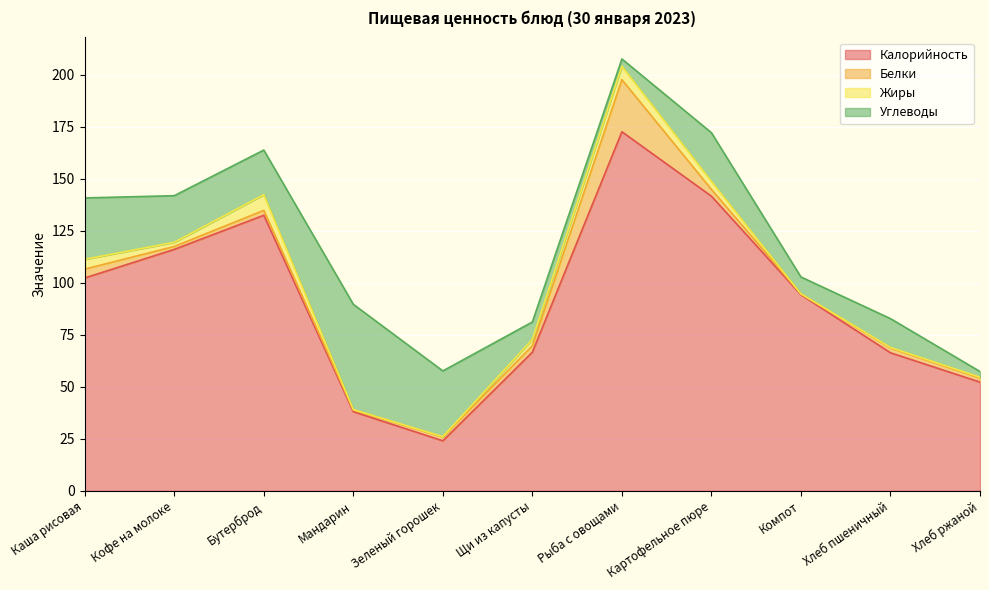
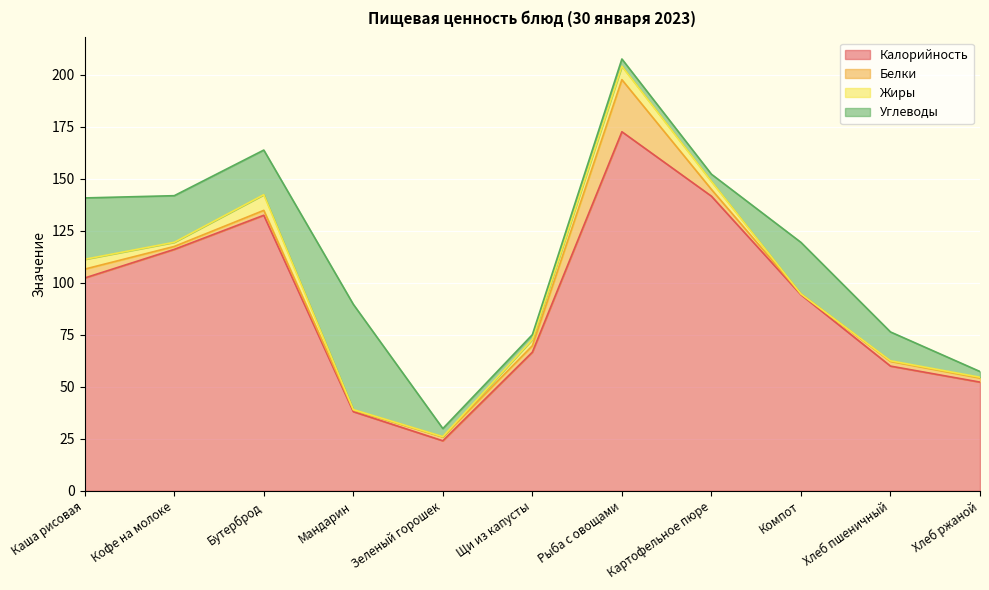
  {
    "Калорийность": {
      "Каша рисовая": 102,
      "Кофе на молоке": 116,
      "Бутерброд": 132,
      "Зеленый горошек": 24,
      "Щи из капусты": 67,
      "Рыба с овощами": 173,
      "Картофельное пюре": 142,
-     "Хлеб пшеничный": 66,
+     "Хлеб пшеничный": 60,
      "Хлеб ржаной": 52
    },
    "Углеводы": {
      "Каша рисовая": 30,
      "Кофе на молоке": 22,
      "Бутерброд": 21,
      "Мандарин": 51,
-     "Зеленый горошек": 32,
-     "Щи из капусты": 8,
+     "Зеленый горошек": 4,
+     "Щи из капусты": 2,
      "Рыба с овощами": 3,
-     "Картофельное пюре": 23,
-     "Компот": 8,
+     "Картофельное пюре": 3,
+     "Компот": 25,
      "Хлеб пшеничный": 14,
      "Хлеб ржаной": 3
    }
  }
